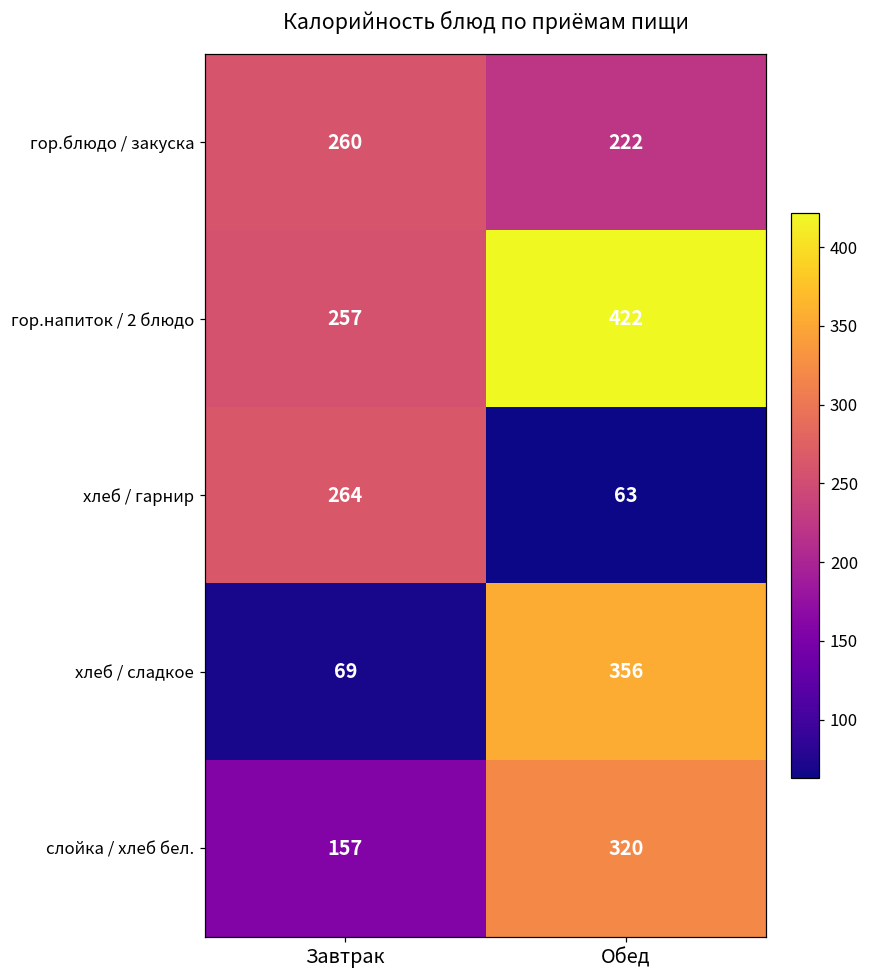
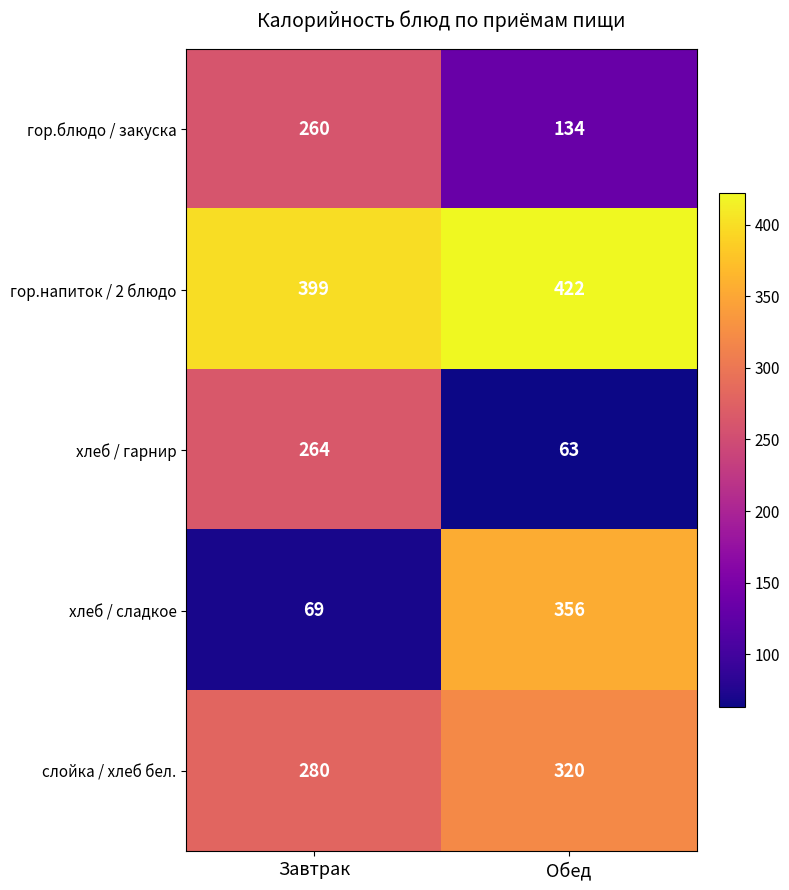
  {
    "гор.блюдо / закуска": {
      "Завтрак": 260,
-     "Обед": 222
+     "Обед": 134
    },
    "гор.напиток / 2 блюдо": {
-     "Завтрак": 257,
+     "Завтрак": 399,
      "Обед": 422
    },
    "хлеб / гарнир": {
      "Завтрак": 264,
      "Обед": 63
    },
    "хлеб / сладкое": {
      "Завтрак": 69,
      "Обед": 356
    },
    "слойка / хлеб бел.": {
-     "Завтрак": 157,
+     "Завтрак": 280,
      "Обед": 320
    }
  }
